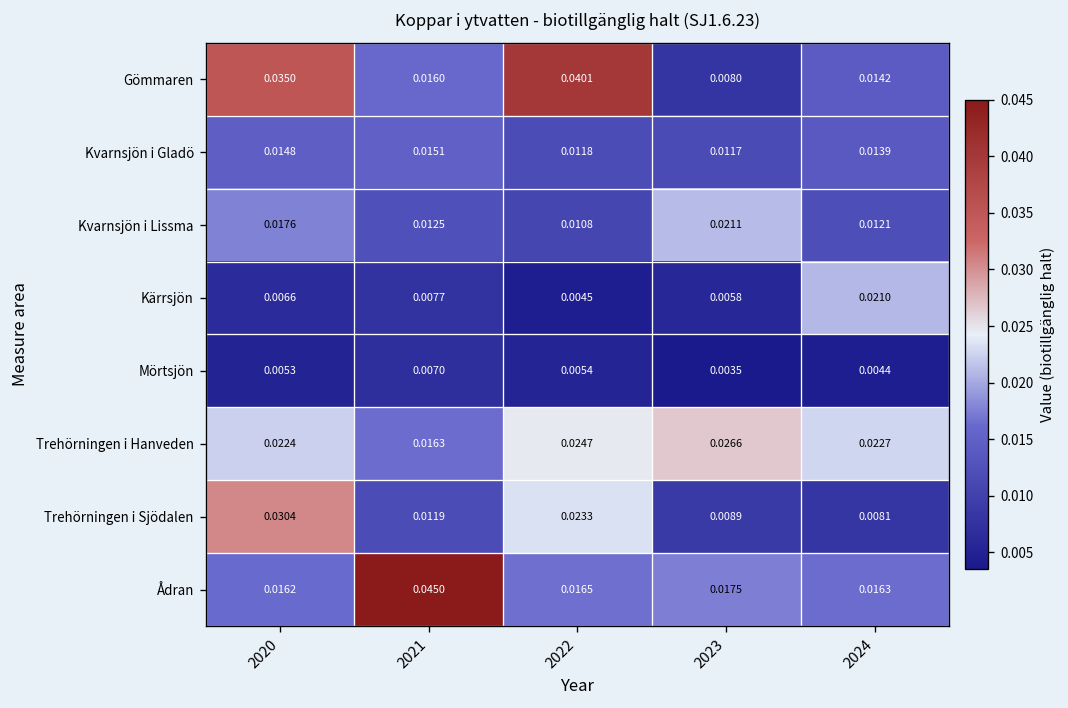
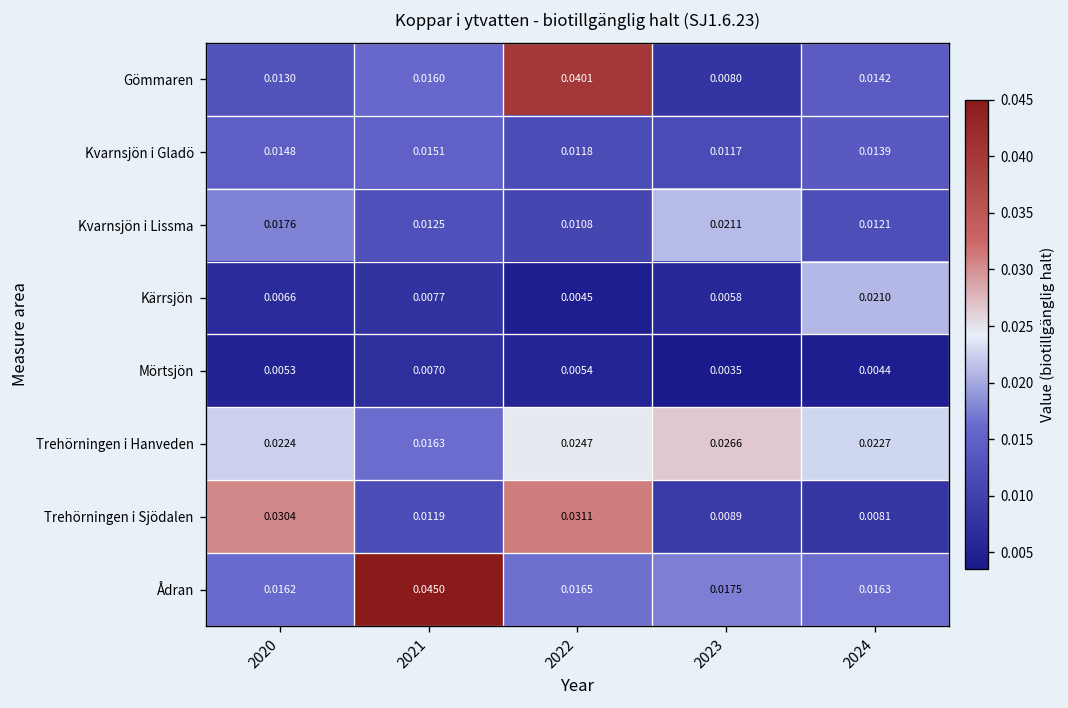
  {
    "Gömmaren": {
-     "2020": 0.0350,
+     "2020": 0.0130,
      "2021": 0.0160,
      "2022": 0.0401,
      "2023": 0.0080,
      "2024": 0.0142
    },
    "Kvarnsjön i Gladö": {
      "2020": 0.0148,
      "2021": 0.0151,
      "2022": 0.0118,
      "2023": 0.0117,
      "2024": 0.0139
    },
    "Kvarnsjön i Lissma": {
      "2020": 0.0176,
      "2021": 0.0125,
      "2022": 0.0108,
      "2023": 0.0211,
      "2024": 0.0121
    },
    "Kärrsjön": {
      "2020": 0.0066,
      "2021": 0.0077,
      "2022": 0.0045,
      "2023": 0.0058,
      "2024": 0.0210
    },
    "Mörtsjön": {
      "2020": 0.0053,
      "2021": 0.0070,
      "2022": 0.0054,
      "2023": 0.0035,
      "2024": 0.0044
    },
    "Trehörningen i Hanveden": {
      "2020": 0.0224,
      "2021": 0.0163,
      "2022": 0.0247,
      "2023": 0.0266,
      "2024": 0.0227
    },
    "Trehörningen i Sjödalen": {
      "2020": 0.0304,
      "2021": 0.0119,
-     "2022": 0.0233,
+     "2022": 0.0311,
      "2023": 0.0089,
      "2024": 0.0081
    },
    "Ådran": {
      "2020": 0.0162,
      "2021": 0.0450,
      "2022": 0.0165,
      "2023": 0.0175,
      "2024": 0.0163
    }
  }
